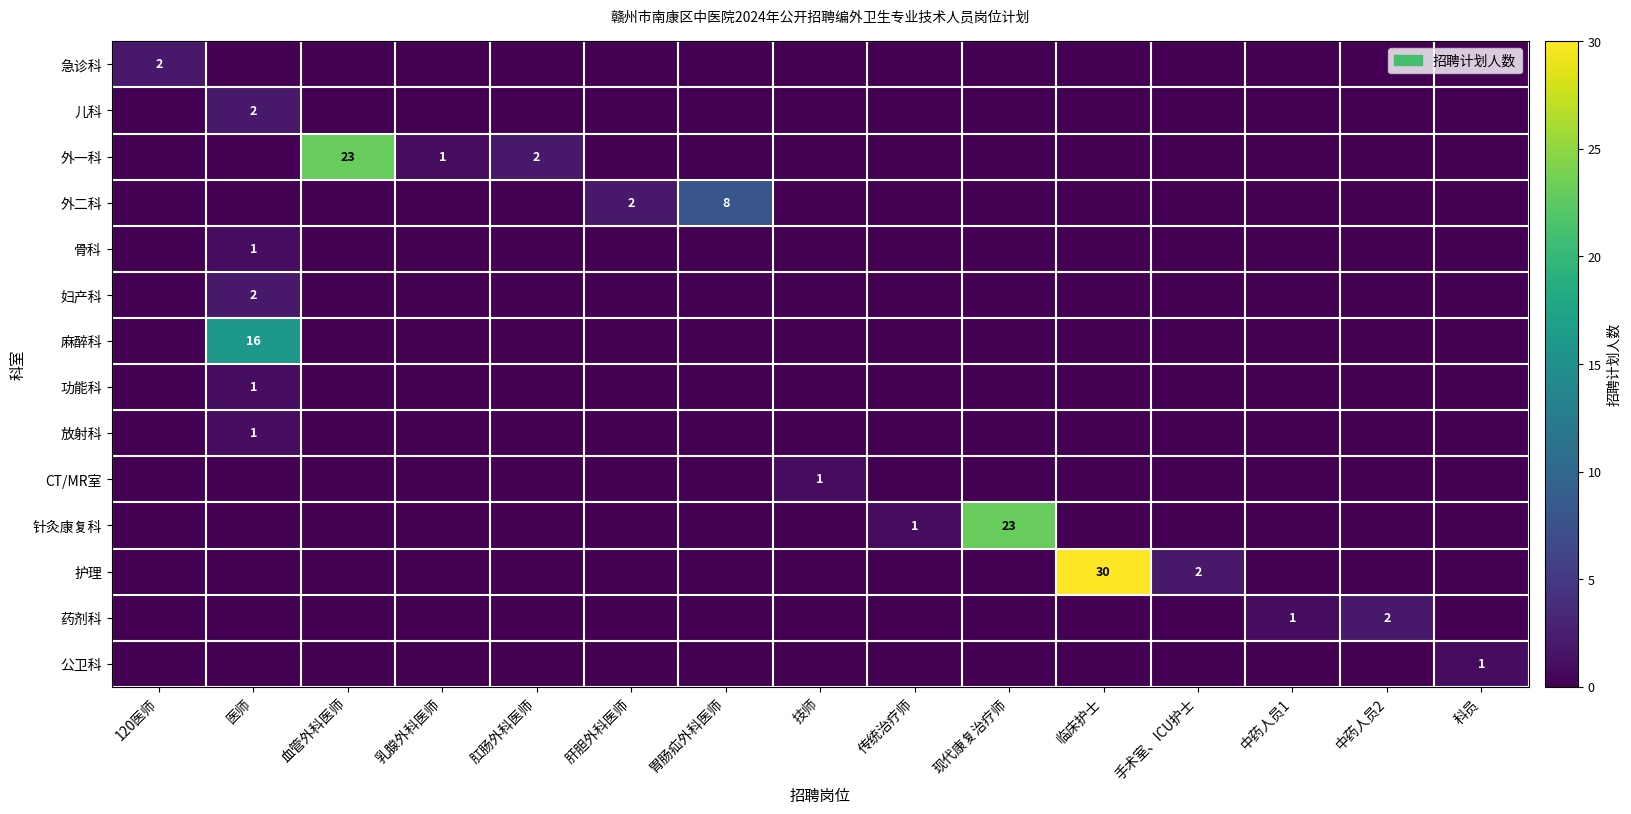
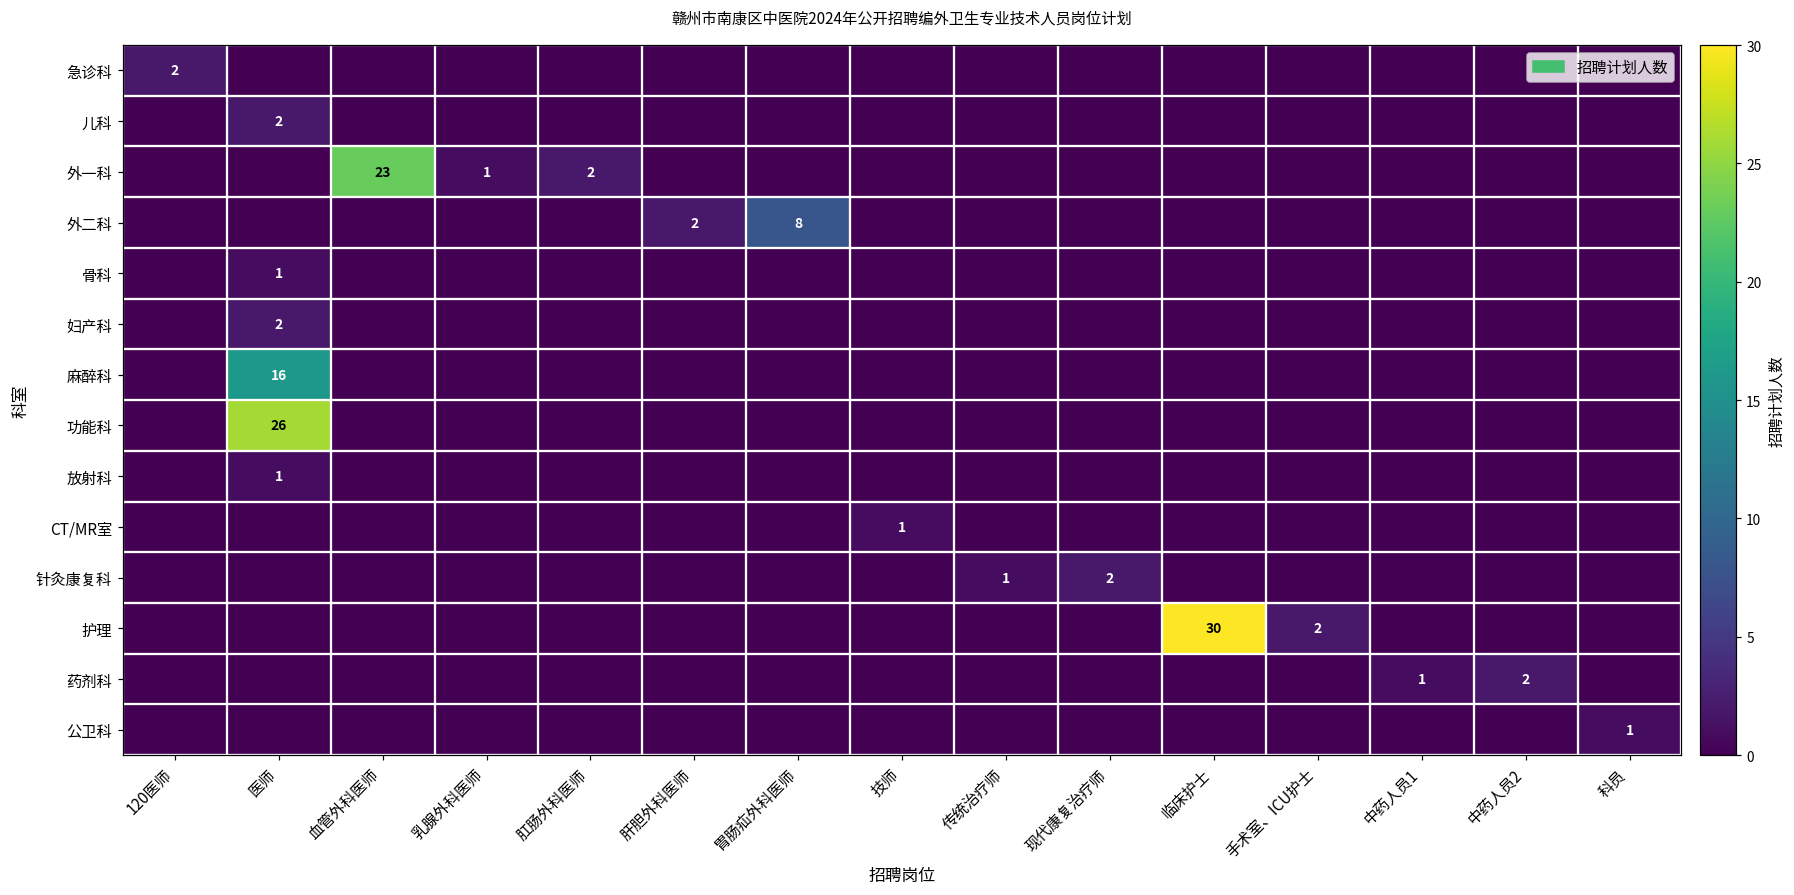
  {
    "急诊科": {
      "120医师": 2
    },
    "儿科": {
      "医师": 2
    },
    "外一科": {
      "血管外科医师": 23,
      "乳腺外科医师": 1,
      "肛肠外科医师": 2
    },
    "外二科": {
      "肝胆外科医师": 2,
      "胃肠疝外科医师": 8
    },
    "骨科": {
      "医师": 1
    },
    "妇产科": {
      "医师": 2
    },
    "麻醉科": {
      "医师": 16
    },
    "功能科": {
-     "医师": 1
+     "医师": 26
    },
    "放射科": {
      "医师": 1
    },
    "CT/MR室": {
      "技师": 1
    },
    "针灸康复科": {
      "传统治疗师": 1,
-     "现代康复治疗师": 23
+     "现代康复治疗师": 2
    },
    "护理": {
      "临床护士": 30,
      "手术室、ICU护士": 2
    },
    "药剂科": {
      "中药人员1": 1,
      "中药人员2": 2
    },
    "公卫科": {
      "科员": 1
    }
  }
